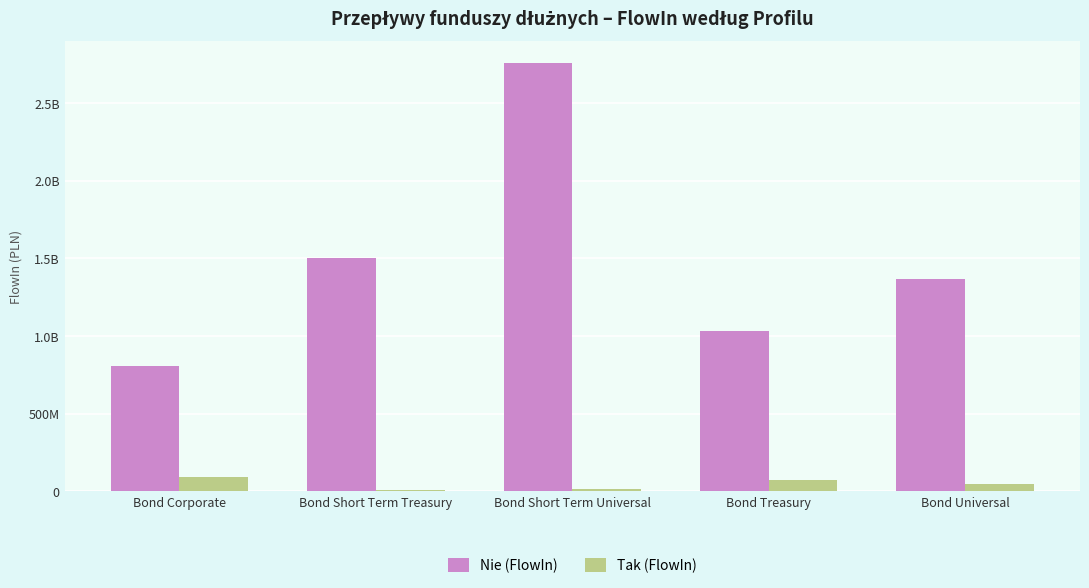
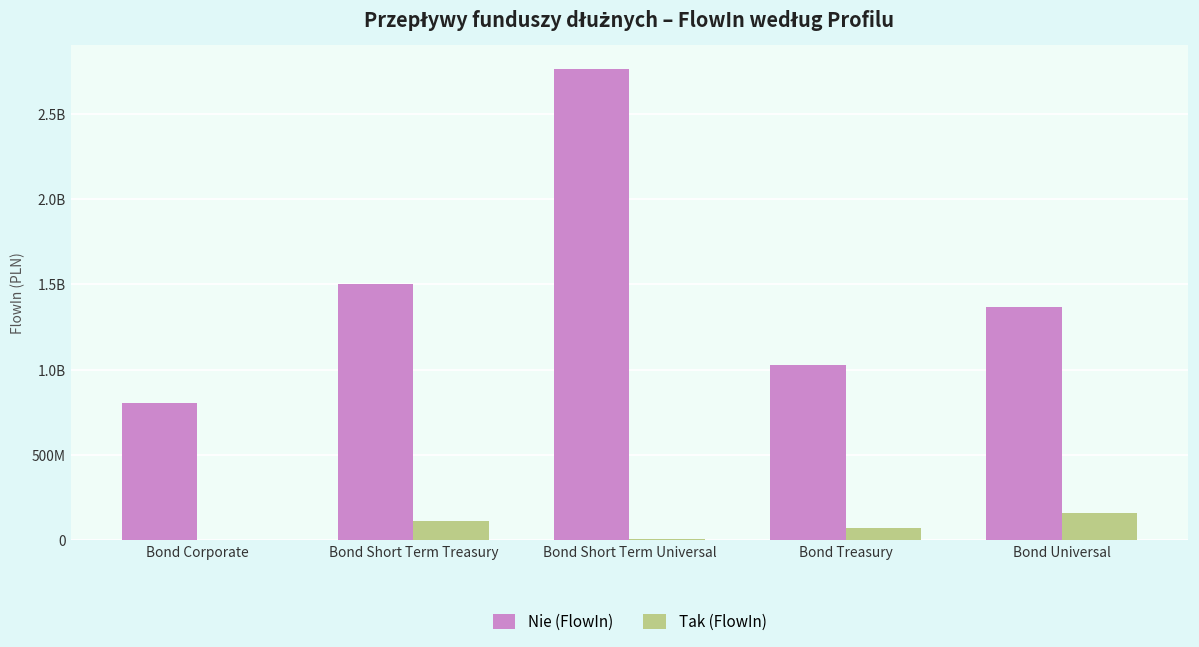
  {
    "Nie (FlowIn)": {
      "Bond Corporate": 800000000,
      "Bond Short Term Treasury": 1500000000,
      "Bond Short Term Universal": 2760000000,
      "Bond Treasury": 1030000000,
      "Bond Universal": 1370000000
    },
    "Tak (FlowIn)": {
-     "Bond Corporate": 90000000,
-     "Bond Short Term Treasury": 10000000,
+     "Bond Corporate": 0,
+     "Bond Short Term Treasury": 120000000,
      "Bond Treasury": 70000000,
-     "Bond Universal": 50000000
+     "Bond Universal": 160000000
    }
  }
